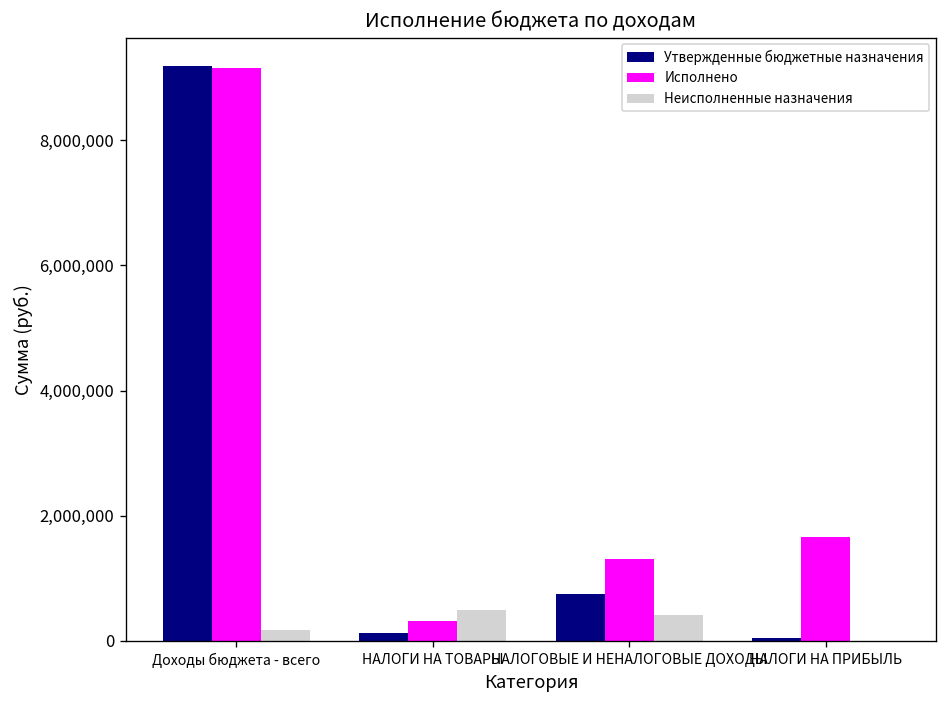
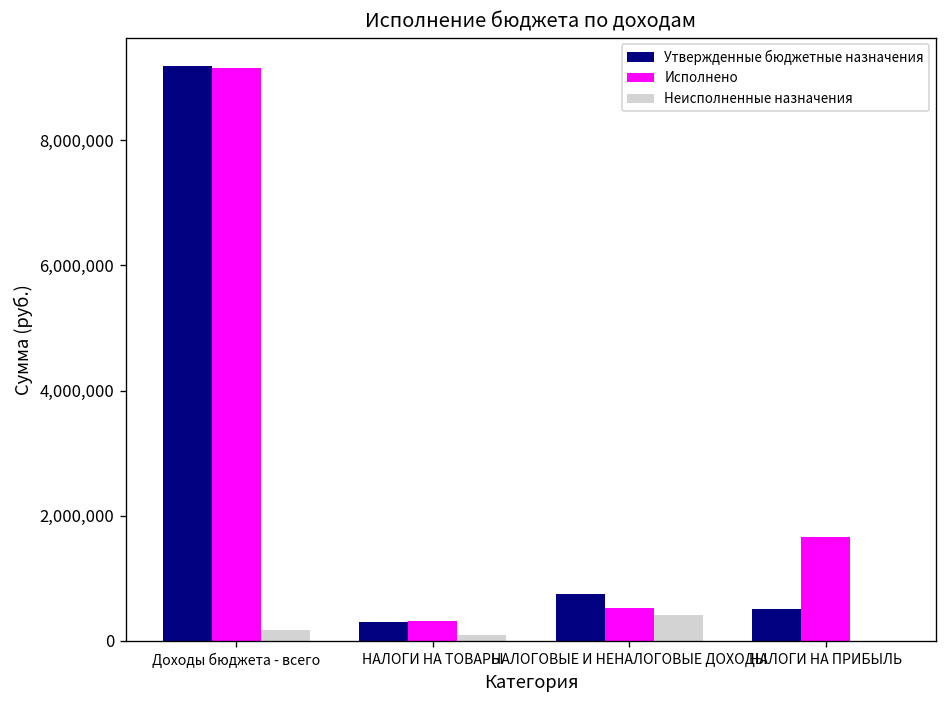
  {
    "Утвержденные бюджетные назначения": {
      "Доходы бюджета - всего": "9,200,000",
-     "НАЛОГИ НА ТОВАРЫ": "100,000",
+     "НАЛОГИ НА ТОВАРЫ": "300,000",
      "НАЛОГОВЫЕ И НЕНАЛОГОВЫЕ ДОХОДЫ": "800,000",
-     "НАЛОГИ НА ПРИБЫЛЬ": "100,000"
+     "НАЛОГИ НА ПРИБЫЛЬ": "500,000"
    },
    "Исполнено": {
      "Доходы бюджета - всего": "9,200,000",
      "НАЛОГИ НА ТОВАРЫ": "300,000",
-     "НАЛОГОВЫЕ И НЕНАЛОГОВЫЕ ДОХОДЫ": "1,300,000",
+     "НАЛОГОВЫЕ И НЕНАЛОГОВЫЕ ДОХОДЫ": "500,000",
      "НАЛОГИ НА ПРИБЫЛЬ": "1,700,000"
    },
    "Неисполненные назначения": {
      "Доходы бюджета - всего": "200,000",
-     "НАЛОГИ НА ТОВАРЫ": "500,000",
+     "НАЛОГИ НА ТОВАРЫ": "100,000",
      "НАЛОГОВЫЕ И НЕНАЛОГОВЫЕ ДОХОДЫ": "400,000",
      "НАЛОГИ НА ПРИБЫЛЬ": "0"
    }
  }
